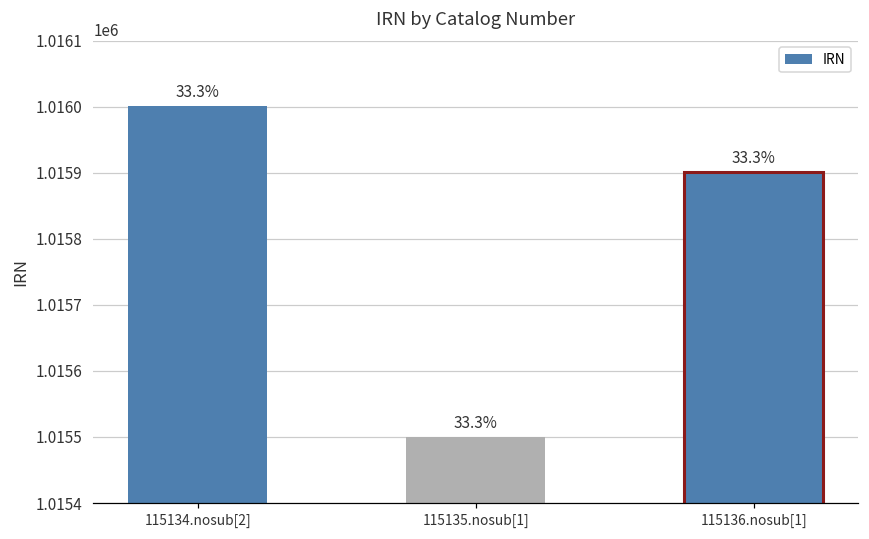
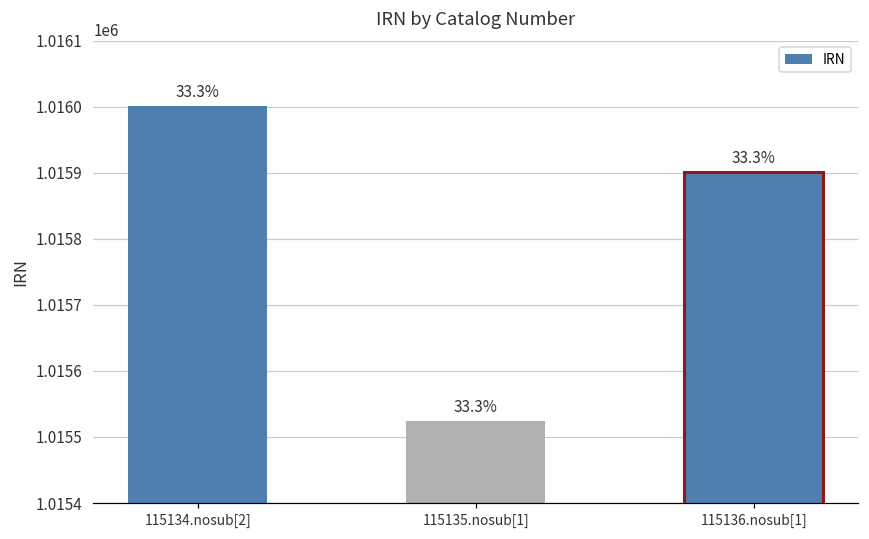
  {
-   "115135.nosub[1]": 1015500
+   "115135.nosub[1]": 1015520
  }
